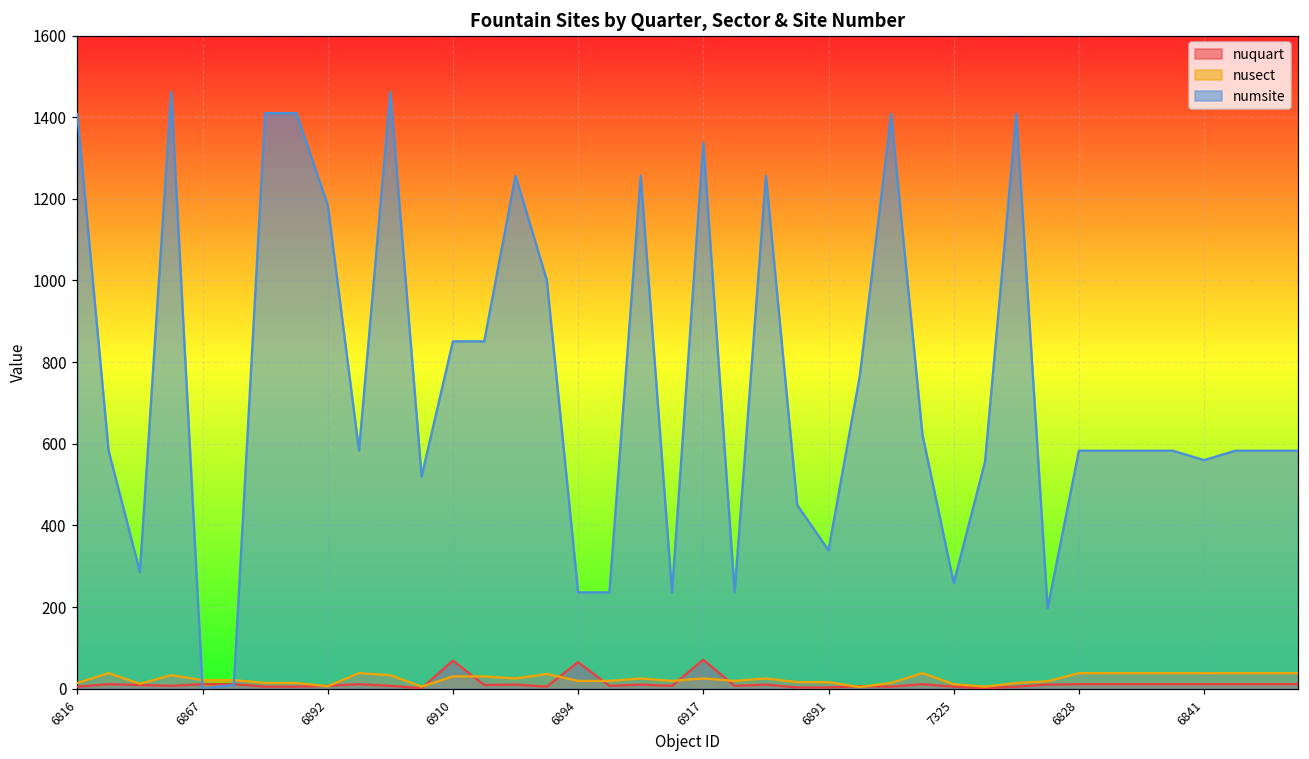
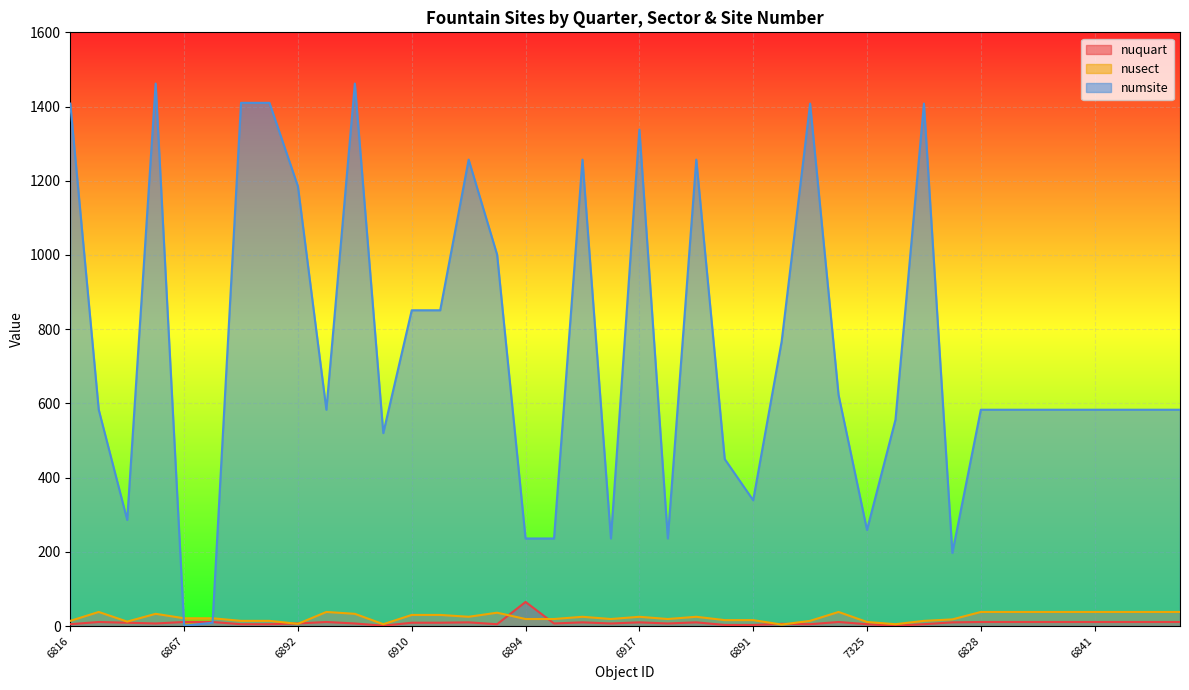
  {
    "nuquart": {
      "6816": 10,
      "6867": 10,
-     "6910": 70,
+     "6910": 10,
      "6894": 70,
-     "6917": 70,
+     "6917": 10,
      "6891": 0,
      "6828": 10,
      "6841": 10
    },
    "nusect": {
      "6816": 10,
      "6867": 20,
      "6910": 30,
      "6894": 20,
      "6917": 30,
      "6891": 20,
      "6828": 40,
      "6841": 40
    },
    "numsite": {
      "6816": 1410,
      "6867": 0,
      "6892": 1190,
      "6910": 850,
      "6894": 240,
      "6917": 1340,
      "6891": 340,
      "7325": 260,
      "6828": 580,
-     "6841": 560
+     "6841": 580
    }
  }
